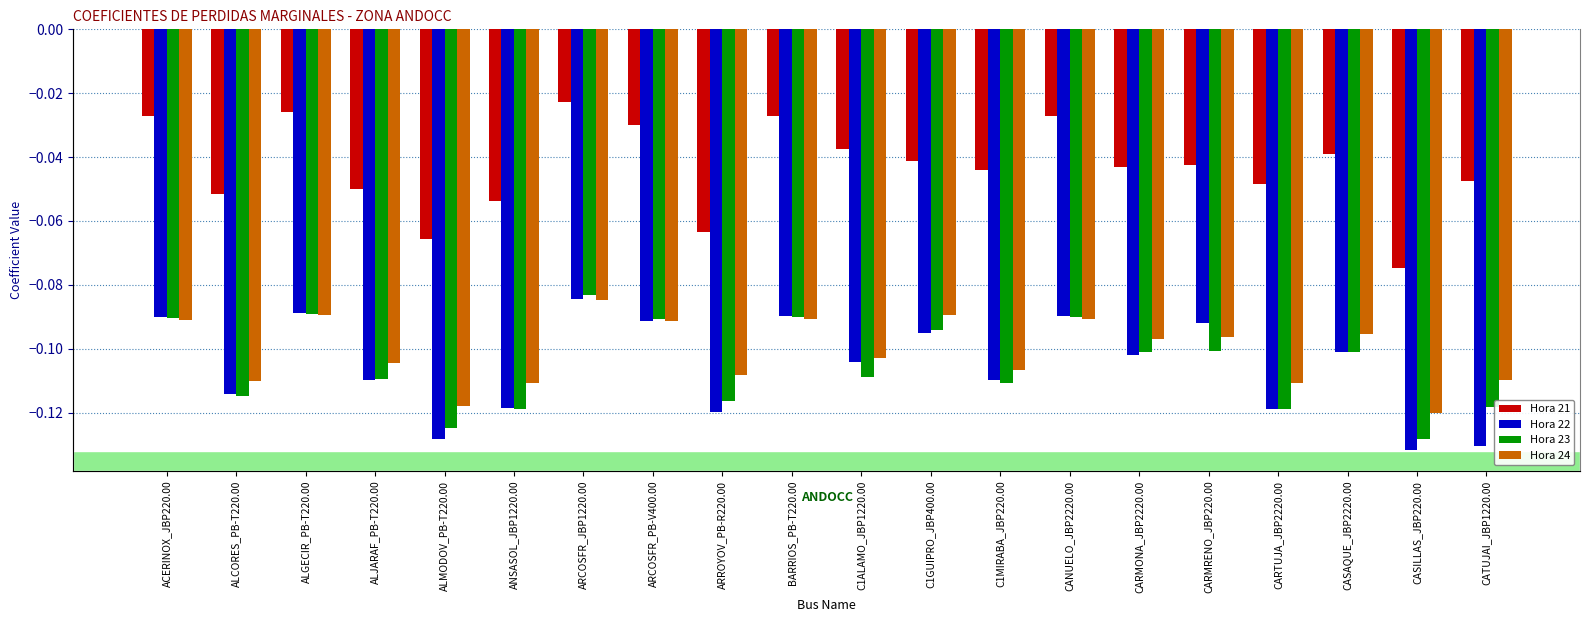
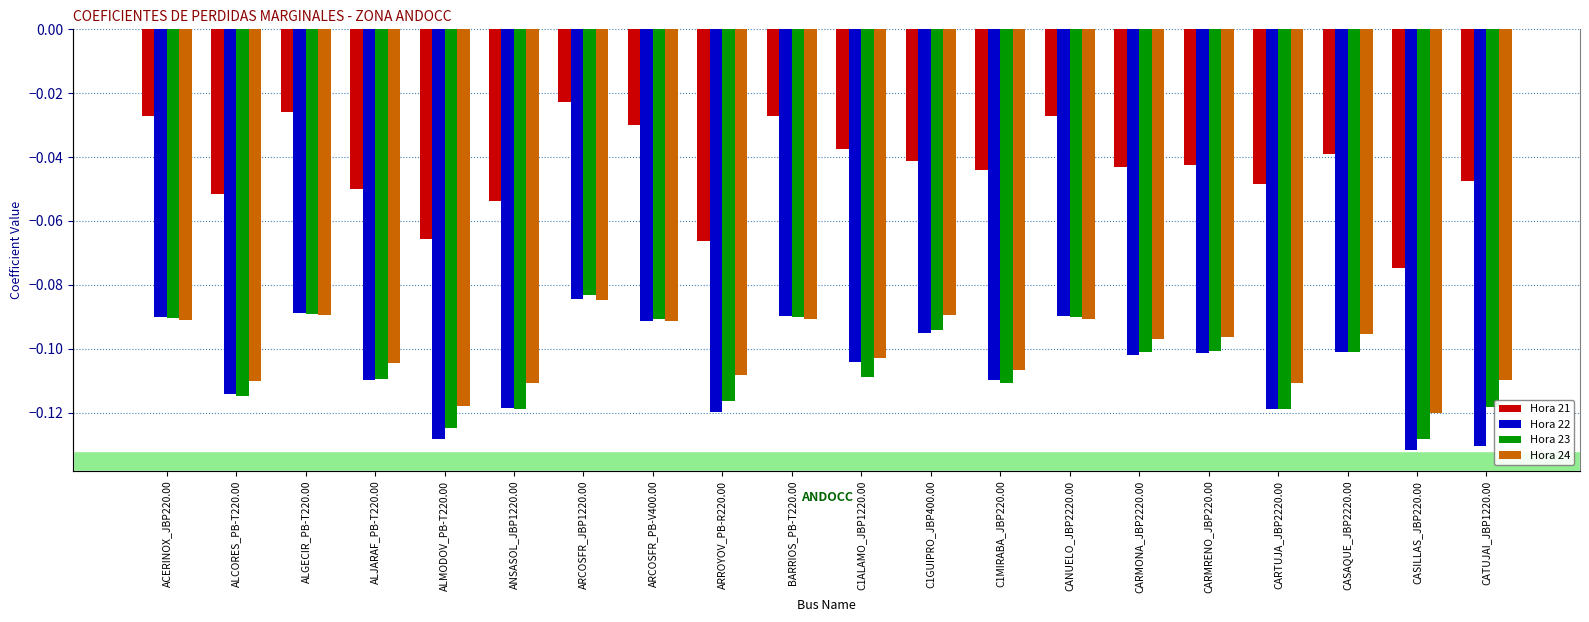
  {
    "Hora 21": {
      "ACERINOX_JBP220.00": -0.027,
      "ALCORES_PB-T220.00": -0.052,
      "ALGECIR_PB-T220.00": -0.026,
      "ALJARAF_PB-T220.00": -0.050,
      "ALMODOV_PB-T220.00": -0.066,
      "ANSASOL_JBP1220.00": -0.054,
      "ARCOSFR_JBP1220.00": -0.023,
      "ARCOSFR_PB-V400.00": -0.030,
-     "ARROYOV_PB-R220.00": -0.063,
+     "ARROYOV_PB-R220.00": -0.066,
      "BARRIOS_PB-T220.00": -0.027,
      "C1ALAMO_JBP1220.00": -0.037,
      "C1GUIPRO_JBP400.00": -0.041,
      "C1MIRABA_JBP220.00": -0.044,
      "CANUELO_JBP2220.00": -0.027,
      "CARMONA_JBP2220.00": -0.043,
      "CARMRENO_JBP220.00": -0.042,
      "CARTUJA_JBP2220.00": -0.048,
      "CASAQUE_JBP2220.00": -0.039,
      "CASILLAS_JBP220.00": -0.075,
      "CATUJAI_JBP1220.00": -0.047
    },
    "Hora 22": {
      "ACERINOX_JBP220.00": -0.090,
      "ALCORES_PB-T220.00": -0.114,
      "ALGECIR_PB-T220.00": -0.089,
      "ALJARAF_PB-T220.00": -0.110,
      "ALMODOV_PB-T220.00": -0.128,
      "ANSASOL_JBP1220.00": -0.119,
      "ARCOSFR_JBP1220.00": -0.084,
      "ARCOSFR_PB-V400.00": -0.091,
      "ARROYOV_PB-R220.00": -0.120,
      "BARRIOS_PB-T220.00": -0.090,
      "C1ALAMO_JBP1220.00": -0.104,
      "C1GUIPRO_JBP400.00": -0.095,
      "C1MIRABA_JBP220.00": -0.110,
      "CANUELO_JBP2220.00": -0.090,
      "CARMONA_JBP2220.00": -0.102,
-     "CARMRENO_JBP220.00": -0.092,
+     "CARMRENO_JBP220.00": -0.101,
      "CARTUJA_JBP2220.00": -0.119,
      "CASAQUE_JBP2220.00": -0.101,
      "CASILLAS_JBP220.00": -0.132,
      "CATUJAI_JBP1220.00": -0.130
    },
    "Hora 23": {
      "ACERINOX_JBP220.00": -0.090,
      "ALCORES_PB-T220.00": -0.115,
      "ALGECIR_PB-T220.00": -0.089,
      "ALJARAF_PB-T220.00": -0.109,
      "ALMODOV_PB-T220.00": -0.125,
      "ANSASOL_JBP1220.00": -0.119,
      "ARCOSFR_JBP1220.00": -0.083,
      "ARCOSFR_PB-V400.00": -0.091,
      "ARROYOV_PB-R220.00": -0.116,
      "BARRIOS_PB-T220.00": -0.090,
      "C1ALAMO_JBP1220.00": -0.109,
      "C1GUIPRO_JBP400.00": -0.094,
      "C1MIRABA_JBP220.00": -0.111,
      "CANUELO_JBP2220.00": -0.090,
      "CARMONA_JBP2220.00": -0.101,
      "CARMRENO_JBP220.00": -0.101,
      "CARTUJA_JBP2220.00": -0.119,
      "CASAQUE_JBP2220.00": -0.101,
      "CASILLAS_JBP220.00": -0.128,
      "CATUJAI_JBP1220.00": -0.118
    },
    "Hora 24": {
      "ACERINOX_JBP220.00": -0.091,
      "ALCORES_PB-T220.00": -0.110,
      "ALGECIR_PB-T220.00": -0.089,
      "ALJARAF_PB-T220.00": -0.104,
      "ALMODOV_PB-T220.00": -0.118,
      "ANSASOL_JBP1220.00": -0.111,
      "ARCOSFR_JBP1220.00": -0.085,
      "ARCOSFR_PB-V400.00": -0.091,
      "ARROYOV_PB-R220.00": -0.108,
      "BARRIOS_PB-T220.00": -0.091,
      "C1ALAMO_JBP1220.00": -0.103,
      "C1GUIPRO_JBP400.00": -0.090,
      "C1MIRABA_JBP220.00": -0.107,
      "CANUELO_JBP2220.00": -0.091,
      "CARMONA_JBP2220.00": -0.097,
      "CARMRENO_JBP220.00": -0.096,
      "CARTUJA_JBP2220.00": -0.111,
      "CASAQUE_JBP2220.00": -0.096,
      "CASILLAS_JBP220.00": -0.120,
      "CATUJAI_JBP1220.00": -0.110
    }
  }
